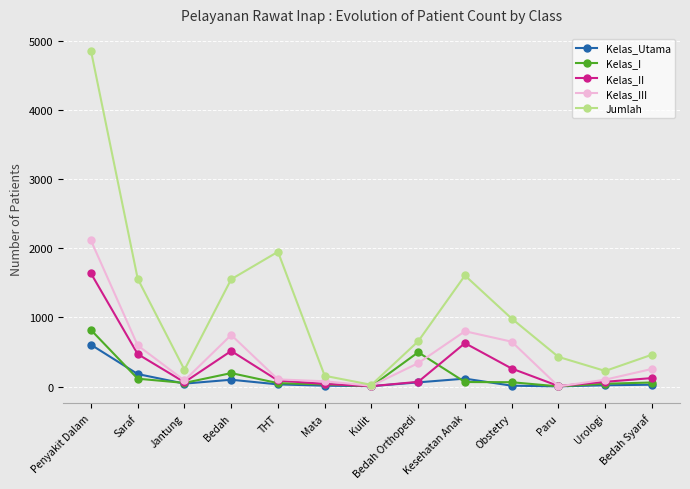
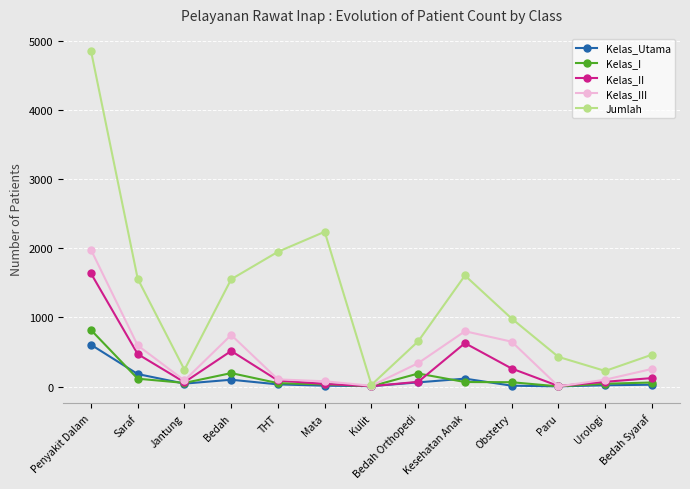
  {
    "Kelas_Utama": {
      "Penyakit Dalam": 600,
      "Saraf": 200,
      "Bedah": 100,
      "Kesehatan Anak": 100,
      "Obstetry": 0
    },
    "Kelas_I": {
      "Penyakit Dalam": 800,
      "Saraf": 100,
      "Bedah": 200,
-     "Bedah Orthopedi": 500,
+     "Bedah Orthopedi": 200,
      "Kesehatan Anak": 100,
      "Obstetry": 100
    },
    "Kelas_II": {
      "Penyakit Dalam": 1600,
      "Saraf": 500,
      "Bedah": 500,
      "Kesehatan Anak": 600,
      "Obstetry": 300,
      "Bedah Syaraf": 100
    },
    "Kelas_III": {
-     "Penyakit Dalam": 2100,
+     "Penyakit Dalam": 2000,
      "Saraf": 600,
      "Bedah": 700,
      "Mata": 100,
      "Bedah Orthopedi": 300,
      "Kesehatan Anak": 800,
      "Obstetry": 600,
      "Bedah Syaraf": 300
    },
    "Jumlah": {
      "Penyakit Dalam": 4900,
      "Saraf": 1600,
      "Jantung": 200,
      "Bedah": 1600,
      "THT": 1900,
-     "Mata": 200,
+     "Mata": 2200,
      "Bedah Orthopedi": 700,
      "Kesehatan Anak": 1600,
      "Obstetry": 1000,
      "Paru": 400,
      "Urologi": 200,
      "Bedah Syaraf": 500
    }
  }
